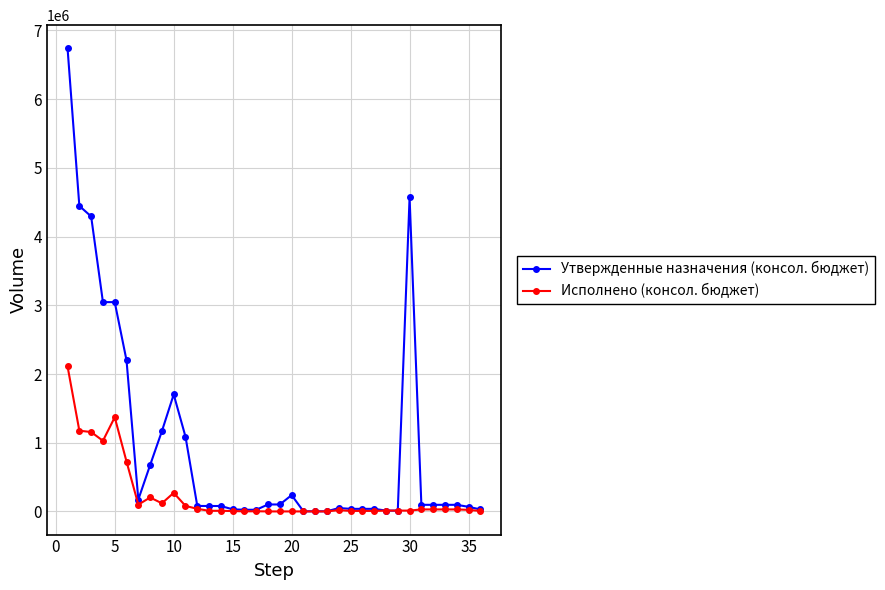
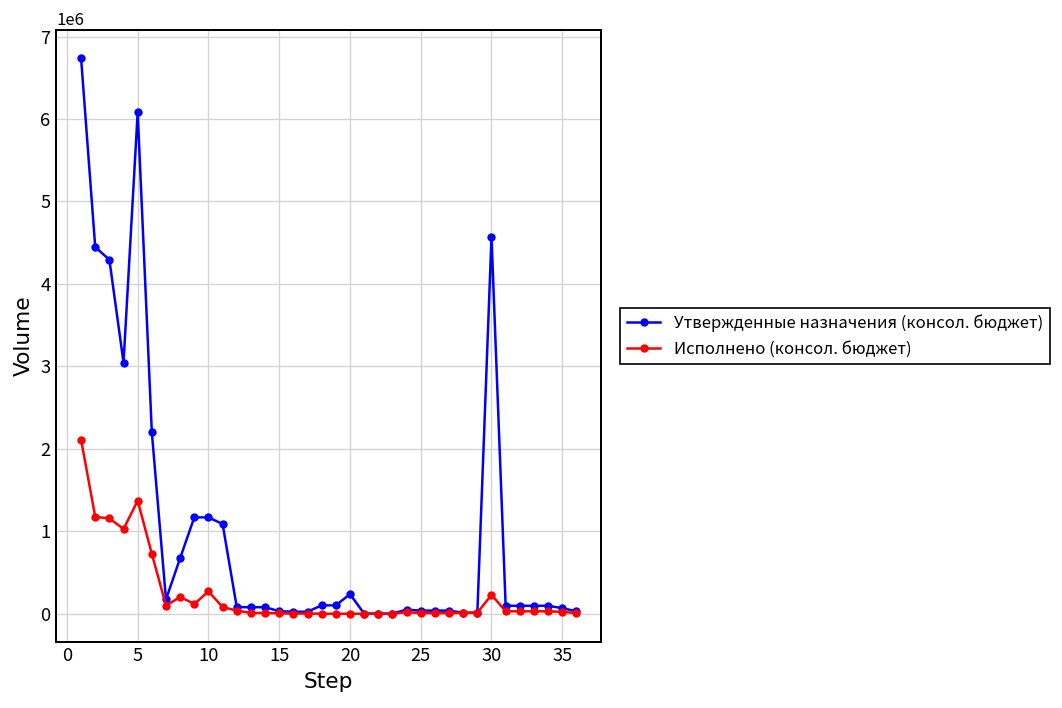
  {
    "Утвержденные назначения (консол. бюджет)": {
-     "5": 3000000,
-     "10": 1700000,
+     "5": 6100000,
+     "10": 1200000,
      "20": 200000,
      "30": 4600000,
      "35": 100000
    },
    "Исполнено (консол. бюджет)": {
      "5": 1400000,
      "10": 300000,
      "20": 0,
-     "30": 0,
+     "30": 200000,
      "35": 0
    }
  }
